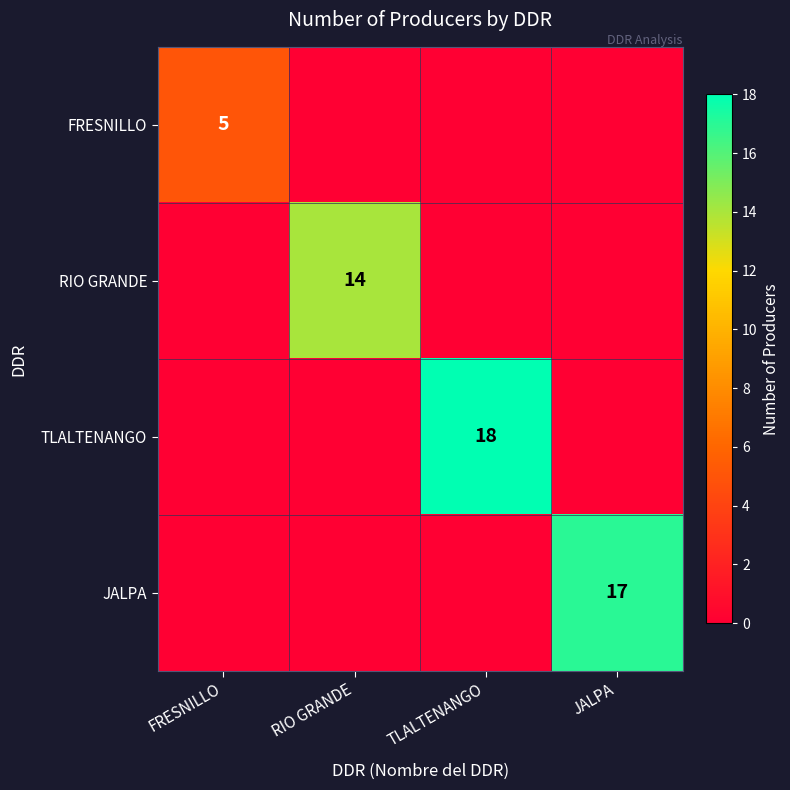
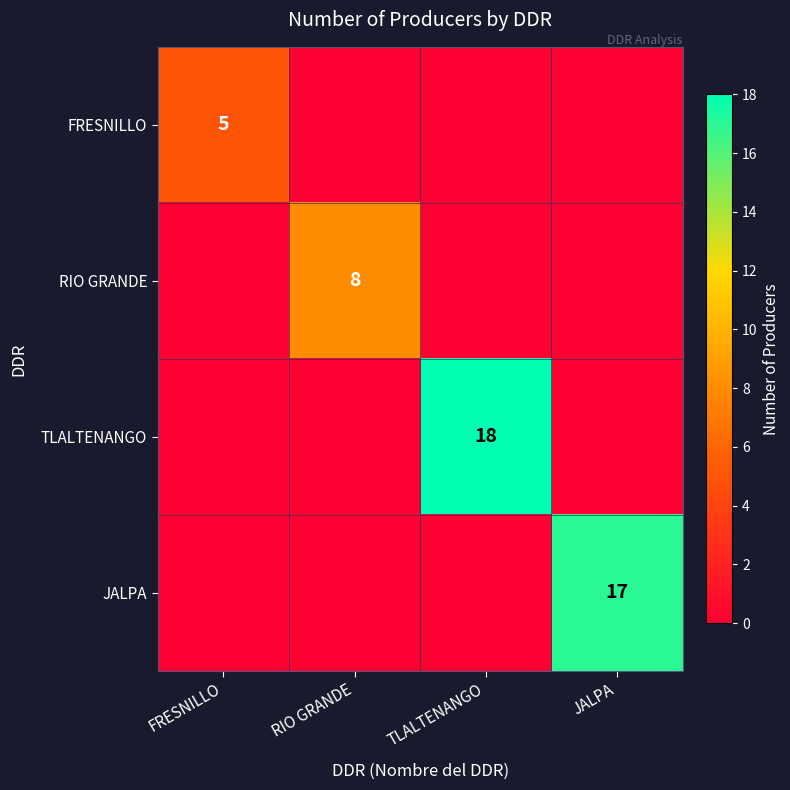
  {
    "FRESNILLO": {
      "FRESNILLO": 5
    },
    "RIO GRANDE": {
-     "RIO GRANDE": 14
+     "RIO GRANDE": 8
    },
    "TLALTENANGO": {
      "TLALTENANGO": 18
    },
    "JALPA": {
      "JALPA": 17
    }
  }
